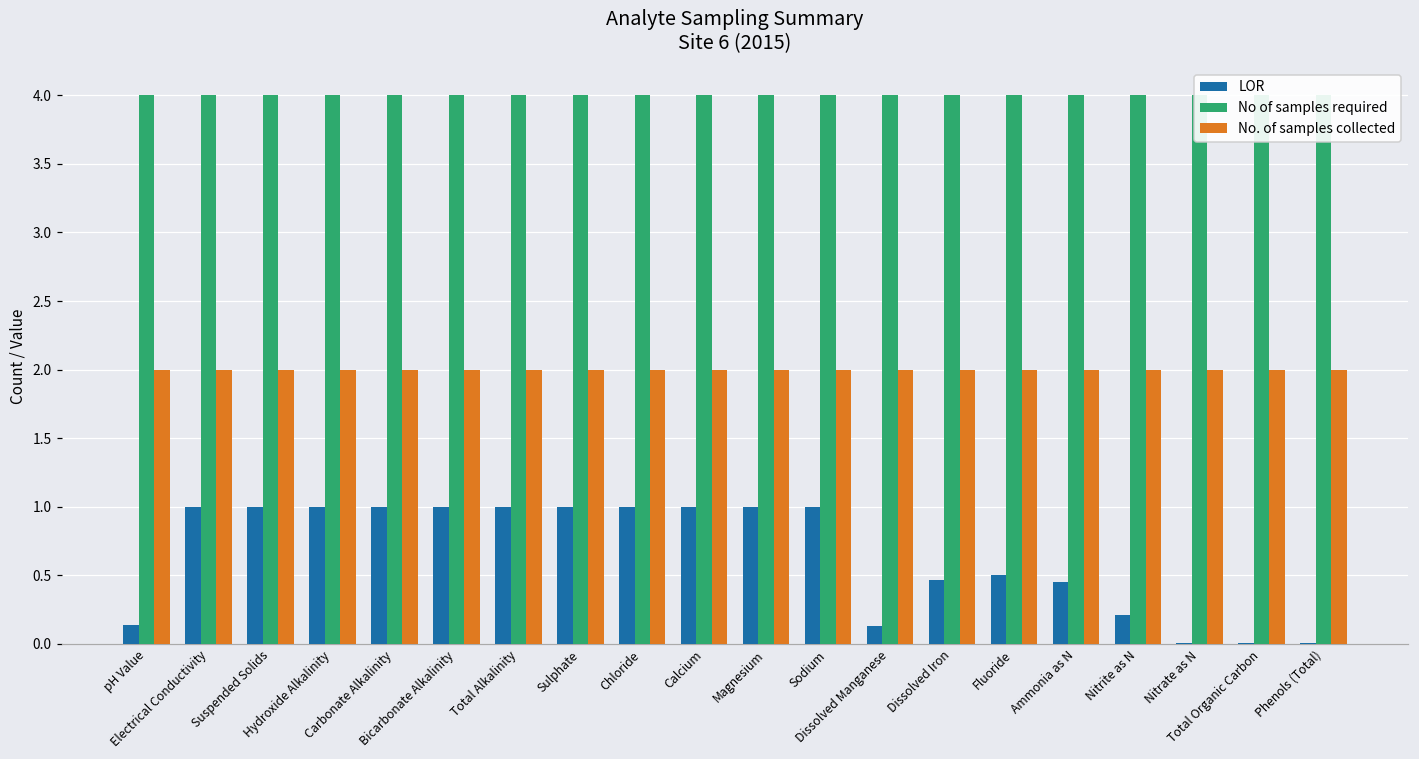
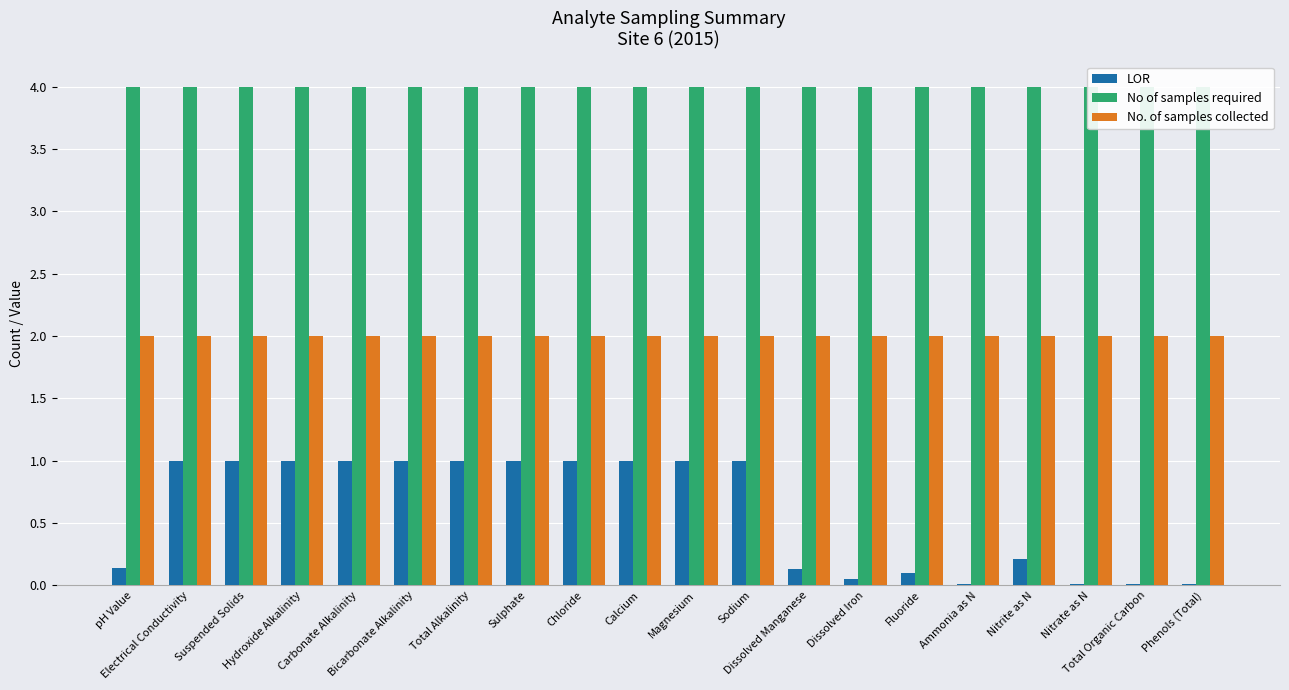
  {
    "LOR": {
      "pH Value": 0.14,
      "Electrical Conductivity": 1.00,
      "Suspended Solids": 1.00,
      "Hydroxide Alkalinity": 1.00,
      "Carbonate Alkalinity": 1.00,
      "Bicarbonate Alkalinity": 1.00,
      "Total Alkalinity": 1.00,
      "Sulphate": 1.00,
      "Chloride": 1.00,
      "Calcium": 1.00,
      "Magnesium": 1.00,
      "Sodium": 1.00,
      "Dissolved Manganese": 0.13,
-     "Dissolved Iron": 0.47,
-     "Fluoride": 0.5,
-     "Ammonia as N": 0.45,
+     "Dissolved Iron": 0.05,
+     "Fluoride": 0.1,
+     "Ammonia as N": 0.01,
      "Nitrite as N": 0.21
    },
    "No of samples required": {
      "pH Value": 4.00,
      "Electrical Conductivity": 4.00,
      "Suspended Solids": 4.00,
      "Hydroxide Alkalinity": 4.00,
      "Carbonate Alkalinity": 4.00,
      "Bicarbonate Alkalinity": 4.00,
      "Total Alkalinity": 4.00,
      "Sulphate": 4.00,
      "Chloride": 4.00,
      "Calcium": 4.00,
      "Magnesium": 4.00,
      "Sodium": 4.00,
      "Dissolved Manganese": 4.00,
      "Dissolved Iron": 4.00,
      "Fluoride": 4.00,
      "Ammonia as N": 4.00,
      "Nitrite as N": 4.00
    },
    "No. of samples collected": {
      "pH Value": 2.00,
      "Electrical Conductivity": 2.00,
      "Suspended Solids": 2.00,
      "Hydroxide Alkalinity": 2.00,
      "Carbonate Alkalinity": 2.00,
      "Bicarbonate Alkalinity": 2.00,
      "Total Alkalinity": 2.00,
      "Sulphate": 2.00,
      "Chloride": 2.00,
      "Calcium": 2.00,
      "Magnesium": 2.00,
      "Sodium": 2.00,
      "Dissolved Manganese": 2.00,
      "Dissolved Iron": 2.00,
      "Fluoride": 2.00,
      "Ammonia as N": 2.00,
      "Nitrite as N": 2.00,
      "Nitrate as N": 2.00,
      "Total Organic Carbon": 2.00,
      "Phenols (Total)": 2.00
    }
  }
